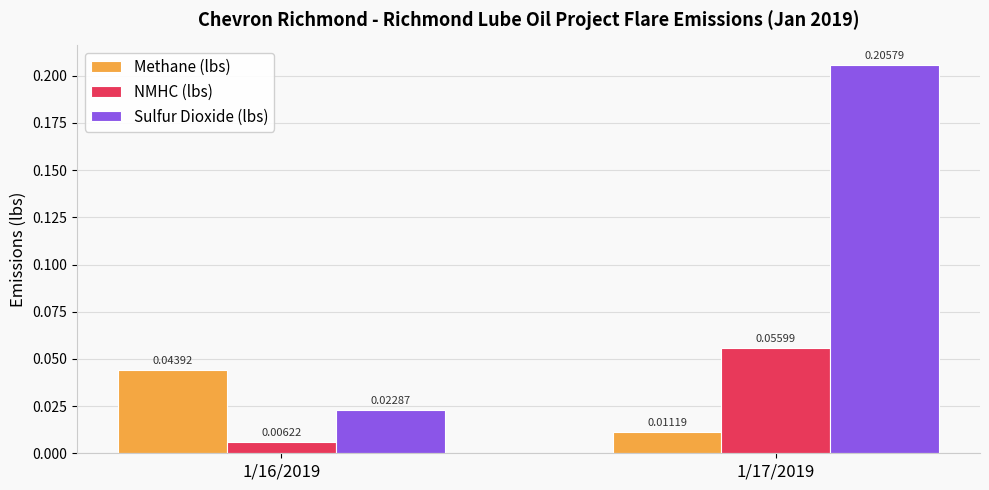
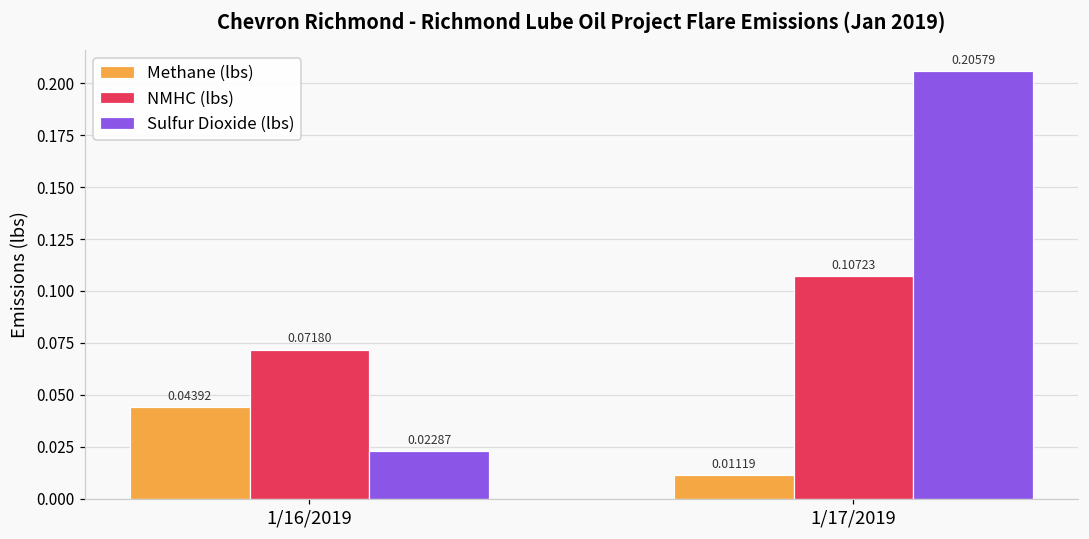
  {
    "Methane (lbs)": {
      "1/16/2019": 0.04392,
      "1/17/2019": 0.01119
    },
    "NMHC (lbs)": {
-     "1/16/2019": 0.00622,
-     "1/17/2019": 0.05599
+     "1/16/2019": 0.07180,
+     "1/17/2019": 0.10723
    },
    "Sulfur Dioxide (lbs)": {
      "1/16/2019": 0.02287,
      "1/17/2019": 0.20579
    }
  }
